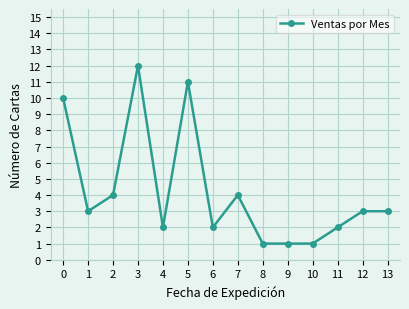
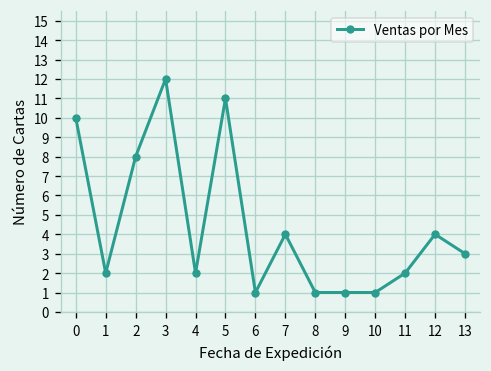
  {
    "0": 10,
-   "1": 3,
-   "2": 4,
+   "1": 2,
+   "2": 8,
    "3": 12,
    "4": 2,
    "5": 11,
-   "6": 2,
+   "6": 1,
    "7": 4,
    "8": 1,
    "9": 1,
    "10": 1,
    "11": 2,
-   "12": 3,
+   "12": 4,
    "13": 3
  }
